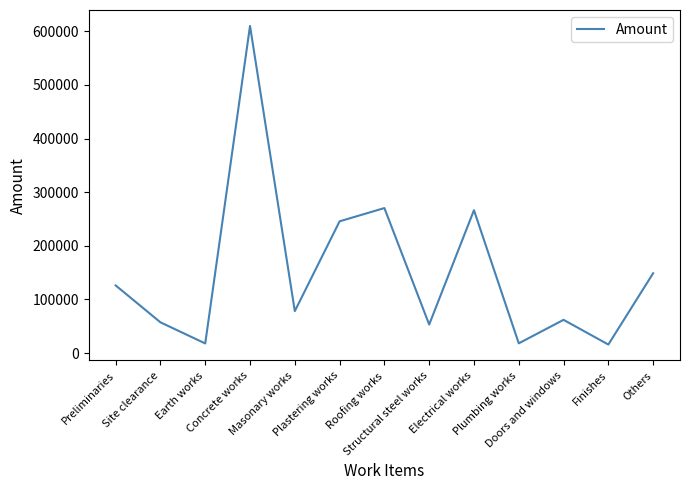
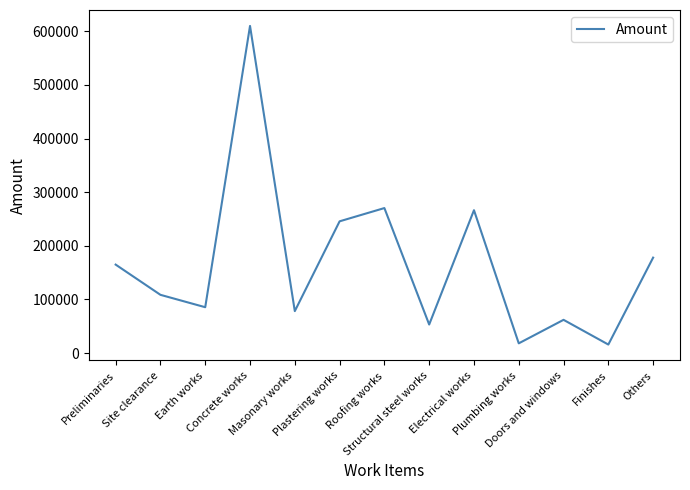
  {
-   "Preliminaries": 130000,
-   "Site clearance": 60000,
-   "Earth works": 20000,
+   "Preliminaries": 170000,
+   "Site clearance": 110000,
+   "Earth works": 90000,
    "Concrete works": 610000,
    "Masonary works": 80000,
    "Plastering works": 250000,
    "Roofing works": 270000,
    "Structural steel works": 50000,
    "Electrical works": 270000,
    "Plumbing works": 20000,
    "Doors and windows": 60000,
    "Finishes": 20000,
-   "Others": 150000
+   "Others": 180000
  }
